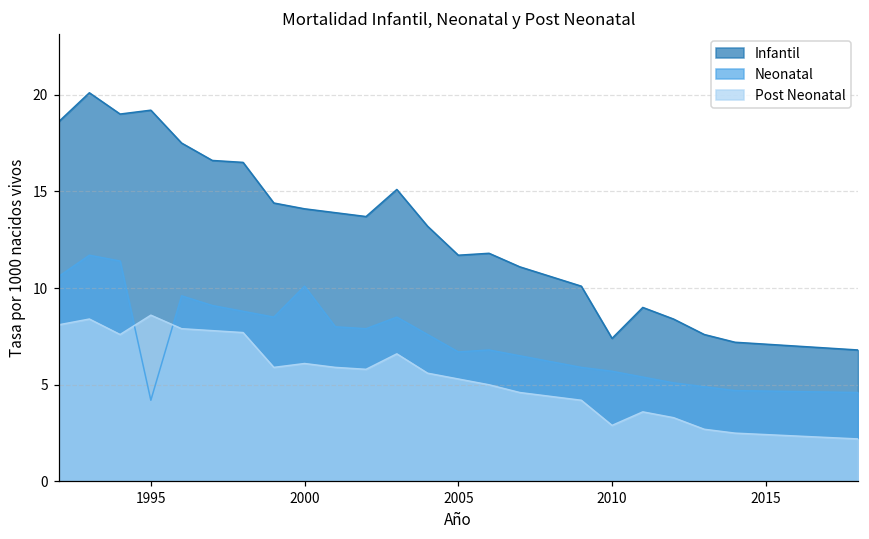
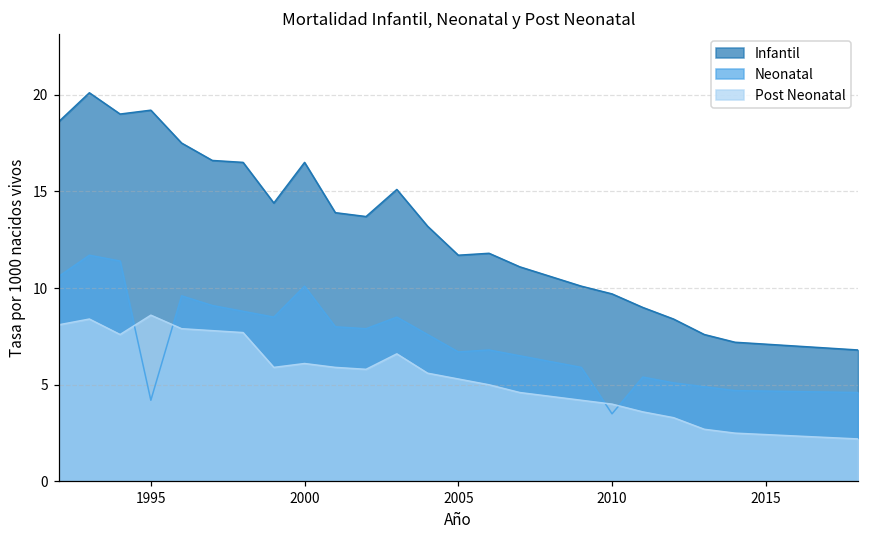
  {
    "Infantil": {
      "1995": 19.2,
-     "2000": 14.1,
+     "2000": 16.5,
      "2005": 11.7,
-     "2010": 7.4
+     "2010": 9.7
    },
    "Neonatal": {
      "1995": 4.2,
      "2000": 10.1,
      "2005": 6.7,
-     "2010": 5.7
+     "2010": 3.5
    },
    "Post Neonatal": {
      "1995": 8.6,
      "2000": 6.1,
      "2005": 5.3,
-     "2010": 2.9
+     "2010": 4.0
    }
  }
